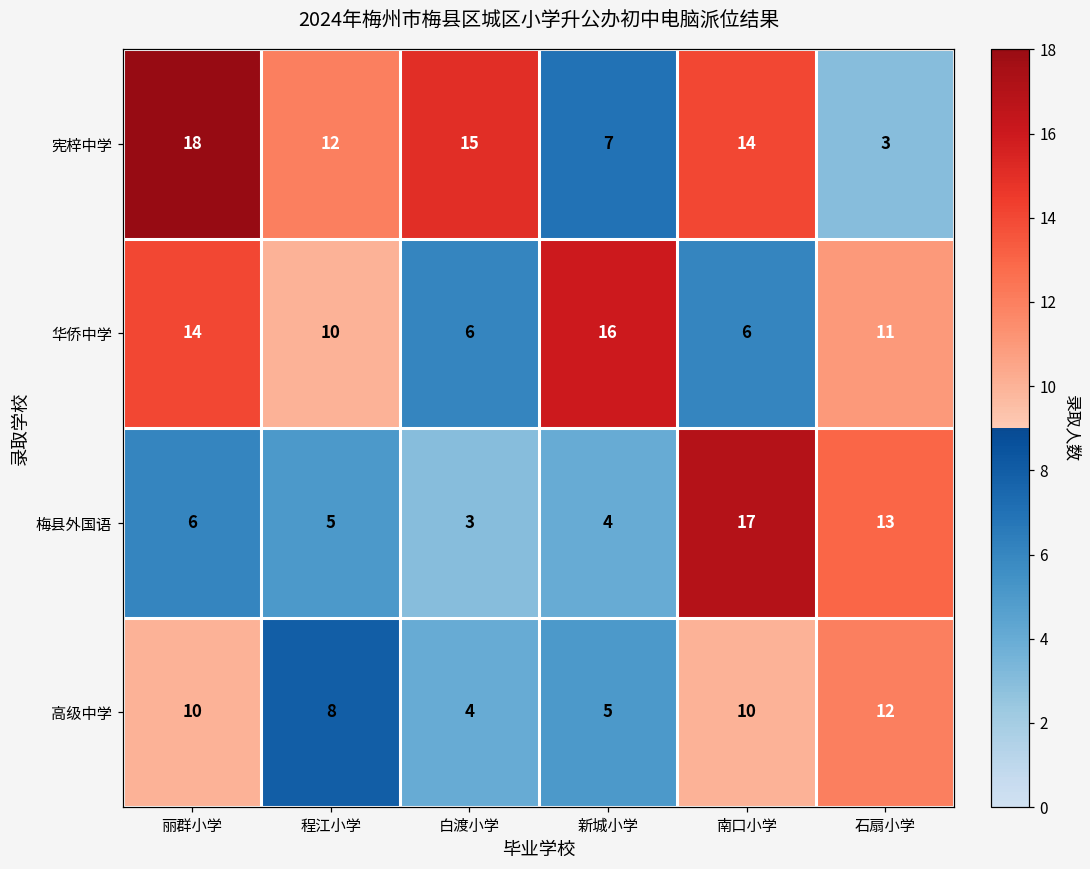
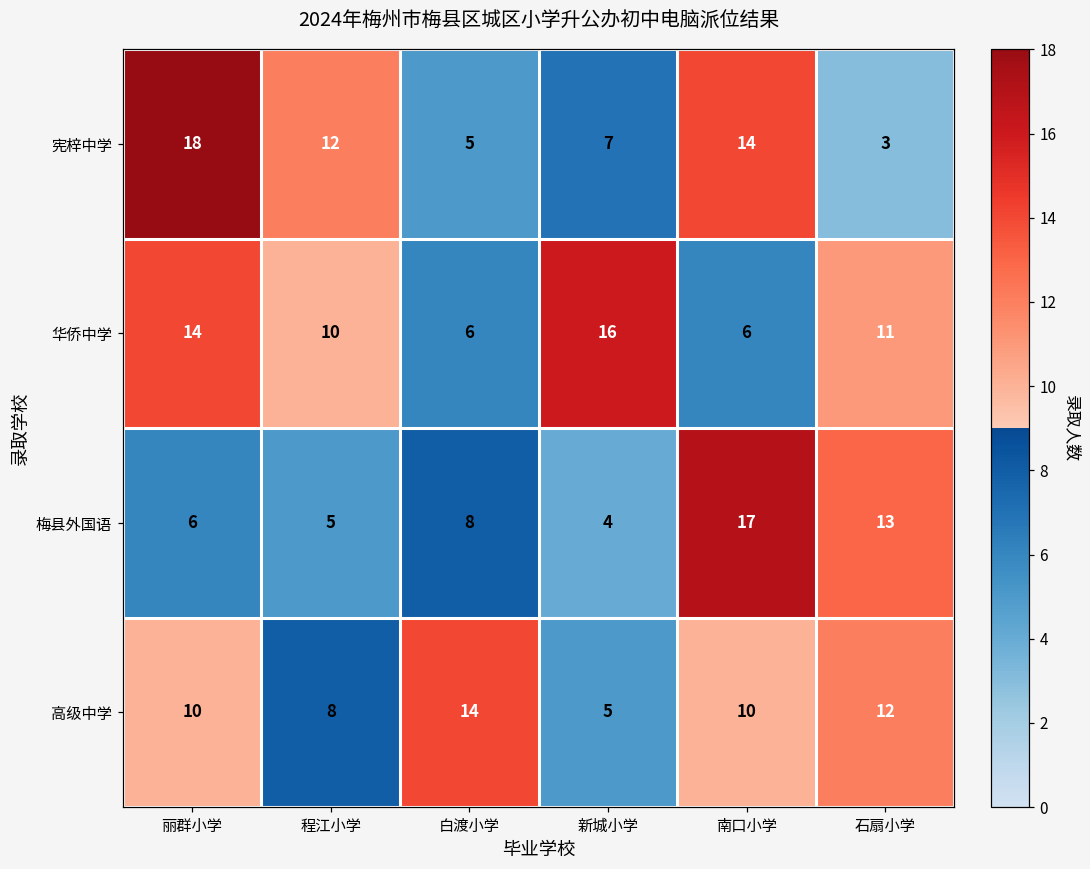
  {
    "宪梓中学": {
      "丽群小学": 18,
      "程江小学": 12,
-     "白渡小学": 15,
+     "白渡小学": 5,
      "新城小学": 7,
      "南口小学": 14,
      "石扇小学": 3
    },
    "华侨中学": {
      "丽群小学": 14,
      "程江小学": 10,
      "白渡小学": 6,
      "新城小学": 16,
      "南口小学": 6,
      "石扇小学": 11
    },
    "梅县外国语": {
      "丽群小学": 6,
      "程江小学": 5,
-     "白渡小学": 3,
+     "白渡小学": 8,
      "新城小学": 4,
      "南口小学": 17,
      "石扇小学": 13
    },
    "高级中学": {
      "丽群小学": 10,
      "程江小学": 8,
-     "白渡小学": 4,
+     "白渡小学": 14,
      "新城小学": 5,
      "南口小学": 10,
      "石扇小学": 12
    }
  }
